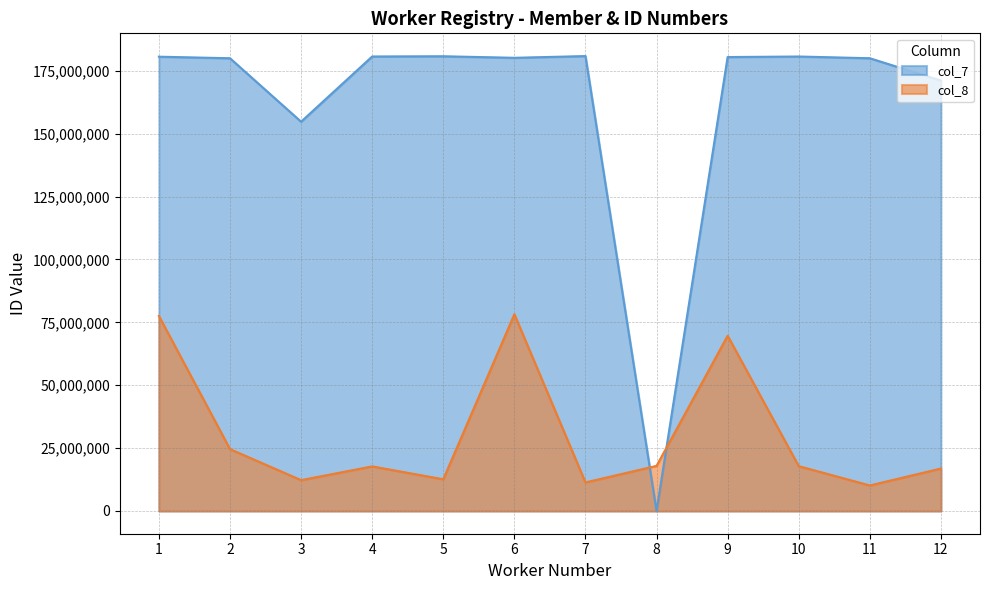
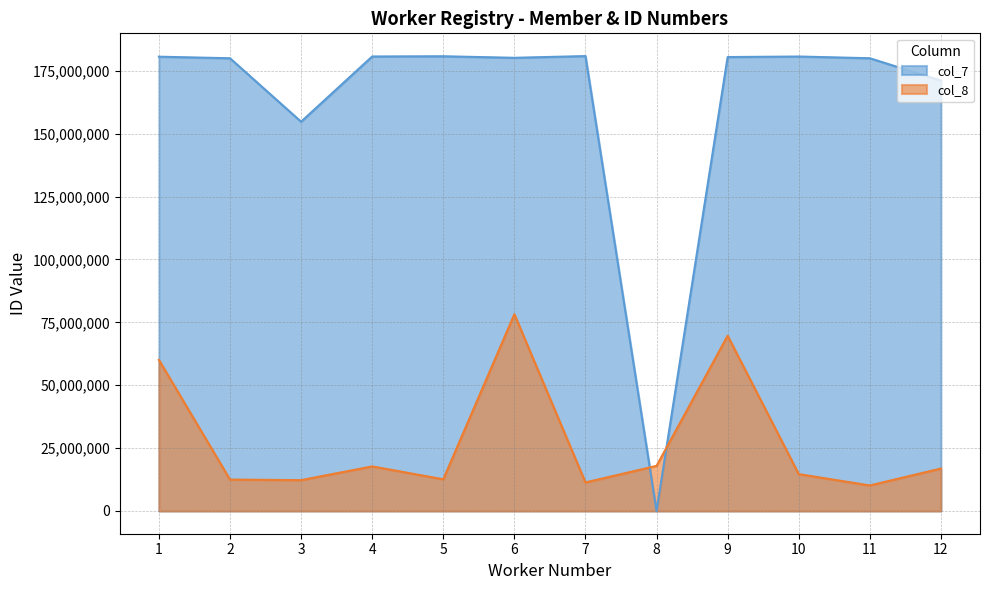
  {
    "col_7": {
      "1": "181,000,000",
      "2": "180,000,000",
      "3": "155,000,000",
      "4": "181,000,000",
      "5": "181,000,000",
      "6": "180,000,000",
      "7": "181,000,000",
      "8": "0",
      "9": "180,000,000",
      "10": "181,000,000",
      "11": "180,000,000"
    },
    "col_8": {
-     "1": "78,000,000",
-     "2": "25,000,000",
+     "1": "60,000,000",
+     "2": "12,000,000",
      "3": "12,000,000",
      "4": "18,000,000",
      "5": "13,000,000",
      "6": "78,000,000",
      "7": "11,000,000",
      "8": "18,000,000",
      "9": "70,000,000",
-     "10": "18,000,000",
+     "10": "15,000,000",
      "11": "10,000,000",
      "12": "17,000,000"
    }
  }
